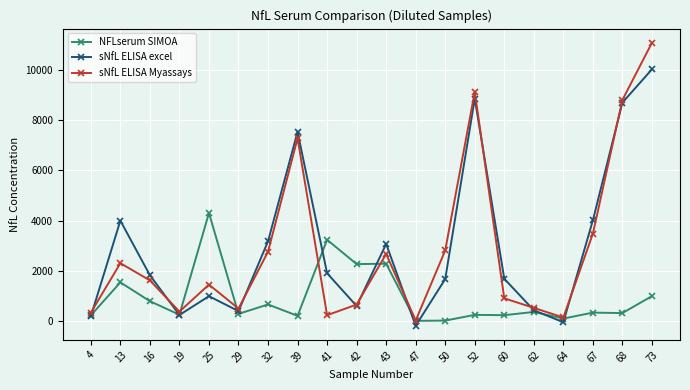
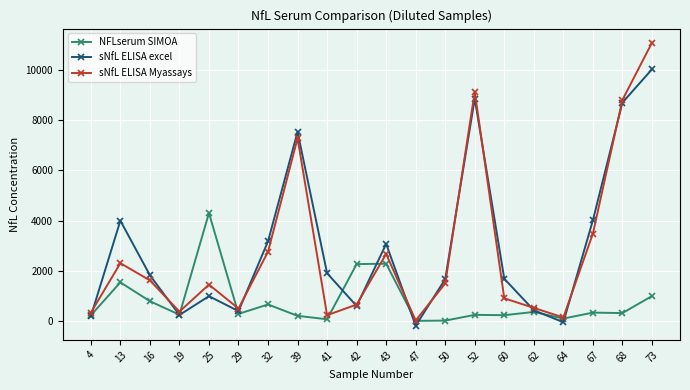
  {
    "NFLserum SIMOA": {
      "13": 1500,
      "16": 800,
      "25": 4300,
      "29": 300,
      "32": 700,
      "39": 200,
-     "41": 3200,
+     "41": 100,
      "42": 2300,
      "43": 2300,
      "50": 0,
      "52": 200,
      "60": 200,
      "67": 300,
      "68": 300,
      "73": 1000
    },
    "sNfL ELISA excel": {
      "13": 4000,
      "16": 1800,
      "25": 1000,
      "32": 3200,
      "39": 7500,
      "41": 1900,
      "43": 3100,
      "47": -200,
      "50": 1700,
      "52": 8900,
      "60": 1700,
      "64": 0,
      "67": 4000,
      "68": 8700,
      "73": 10000
    },
    "sNfL ELISA Myassays": {
      "4": 300,
      "13": 2300,
      "16": 1600,
      "19": 400,
      "25": 1500,
      "32": 2800,
      "39": 7300,
      "41": 200,
      "43": 2700,
-     "50": 2800,
+     "50": 1500,
      "52": 9100,
      "60": 900,
      "67": 3500,
      "68": 8800,
      "73": 11100
    }
  }
